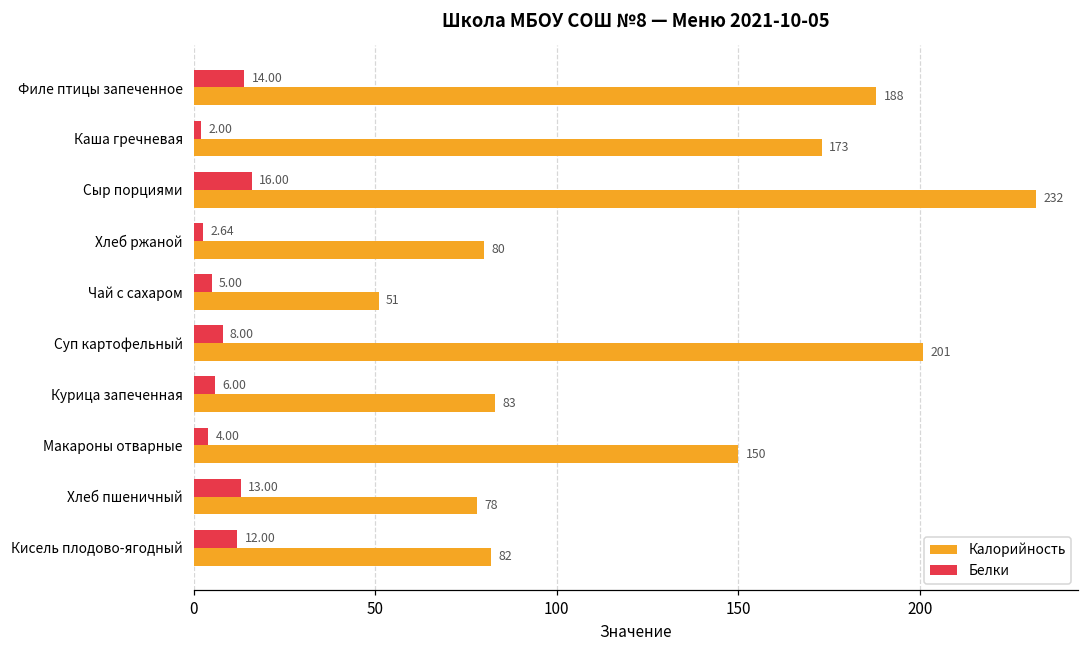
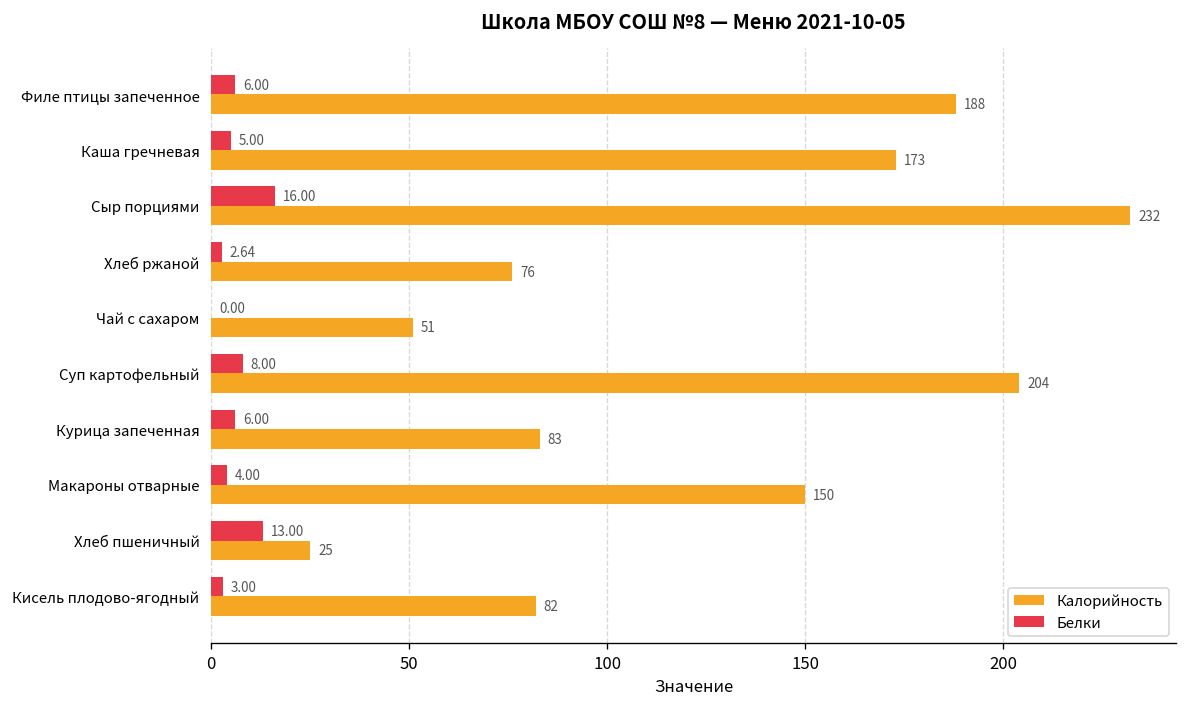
  {
    "Калорийность": {
      "Филе птицы запеченное": 188,
      "Каша гречневая": 173,
      "Сыр порциями": 232,
-     "Хлеб ржаной": 80,
+     "Хлеб ржаной": 76,
      "Чай с сахаром": 51,
-     "Суп картофельный": 201,
+     "Суп картофельный": 204,
      "Курица запеченная": 83,
      "Макароны отварные": 150,
-     "Хлеб пшеничный": 78,
+     "Хлеб пшеничный": 25,
      "Кисель плодово-ягодный": 82
    },
    "Белки": {
-     "Филе птицы запеченное": 14.00,
-     "Каша гречневая": 2.00,
+     "Филе птицы запеченное": 6.00,
+     "Каша гречневая": 5.00,
      "Сыр порциями": 16.00,
      "Хлеб ржаной": 2.64,
-     "Чай с сахаром": 5.00,
+     "Чай с сахаром": 0.00,
      "Суп картофельный": 8.00,
      "Курица запеченная": 6.00,
      "Макароны отварные": 4.00,
      "Хлеб пшеничный": 13.00,
-     "Кисель плодово-ягодный": 12.00
+     "Кисель плодово-ягодный": 3.00
    }
  }
